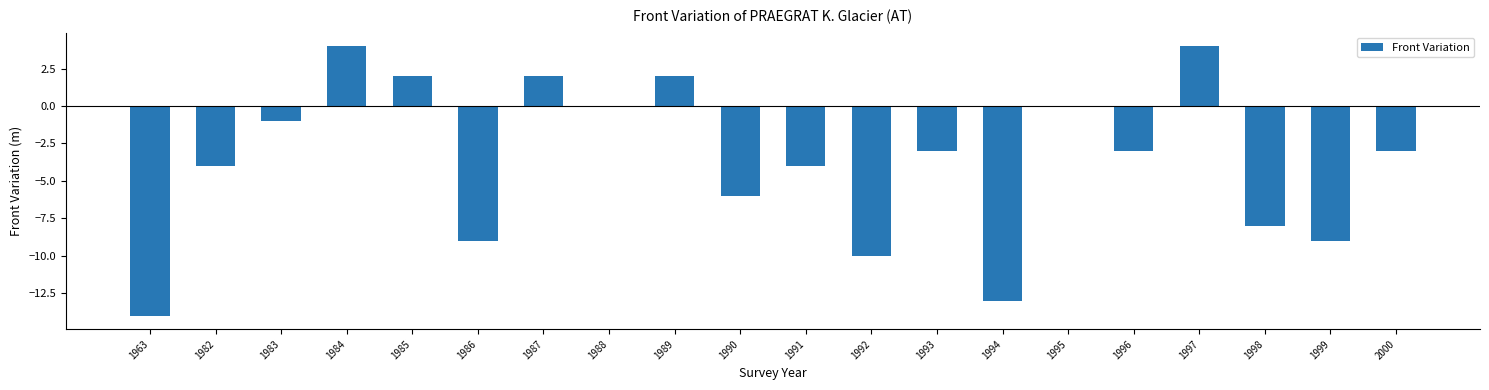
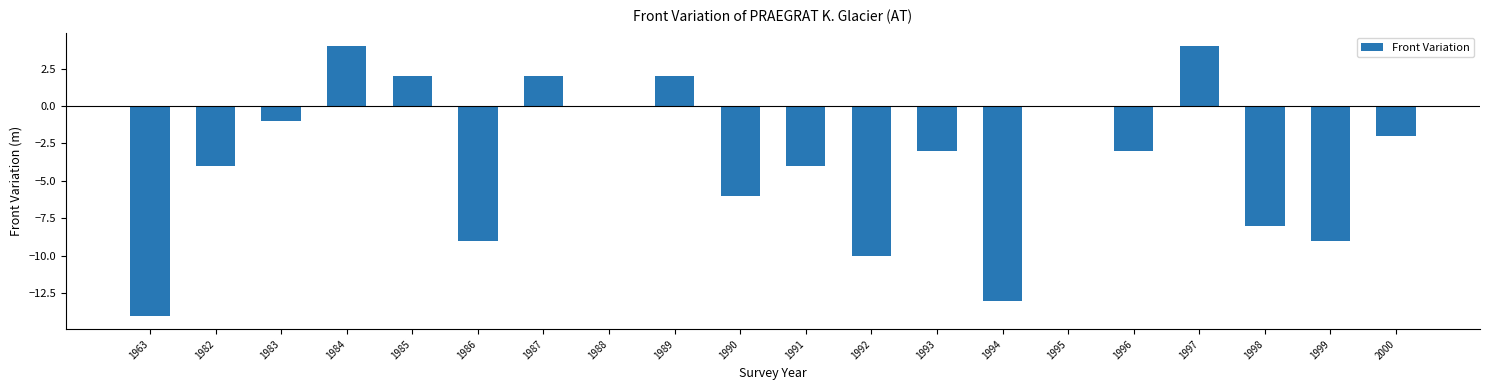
  {
    "1963": -14,
    "1982": -4,
    "1983": -1,
    "1984": 4,
    "1985": 2,
    "1986": -9,
    "1987": 2,
    "1988": 0,
    "1989": 2,
    "1990": -6,
    "1991": -4,
    "1992": -10,
    "1993": -3,
    "1994": -13,
    "1995": 0,
    "1996": -3,
    "1997": 4,
    "1998": -8,
    "1999": -9,
-   "2000": -3
+   "2000": -2
  }
